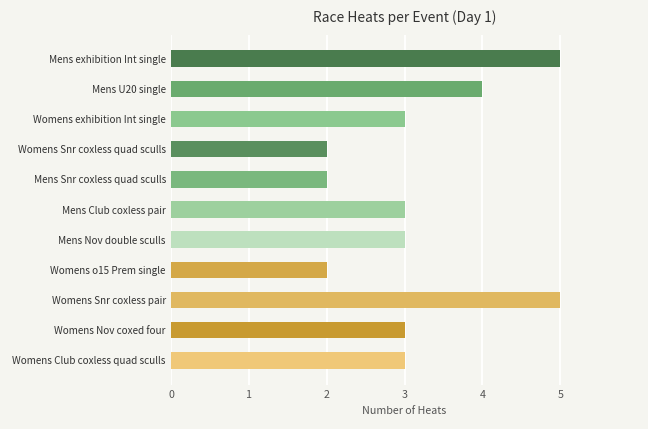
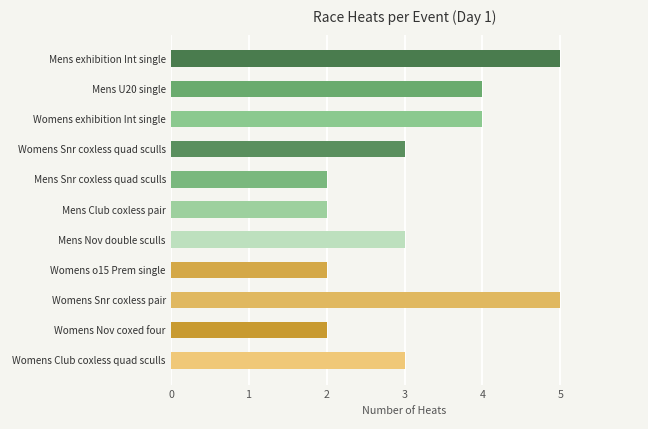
  {
    "Mens exhibition Int single": 5,
    "Mens U20 single": 4,
-   "Womens exhibition Int single": 3,
-   "Womens Snr coxless quad sculls": 2,
+   "Womens exhibition Int single": 4,
+   "Womens Snr coxless quad sculls": 3,
    "Mens Snr coxless quad sculls": 2,
-   "Mens Club coxless pair": 3,
+   "Mens Club coxless pair": 2,
    "Mens Nov double sculls": 3,
    "Womens o15 Prem single": 2,
    "Womens Snr coxless pair": 5,
-   "Womens Nov coxed four": 3,
+   "Womens Nov coxed four": 2,
    "Womens Club coxless quad sculls": 3
  }
